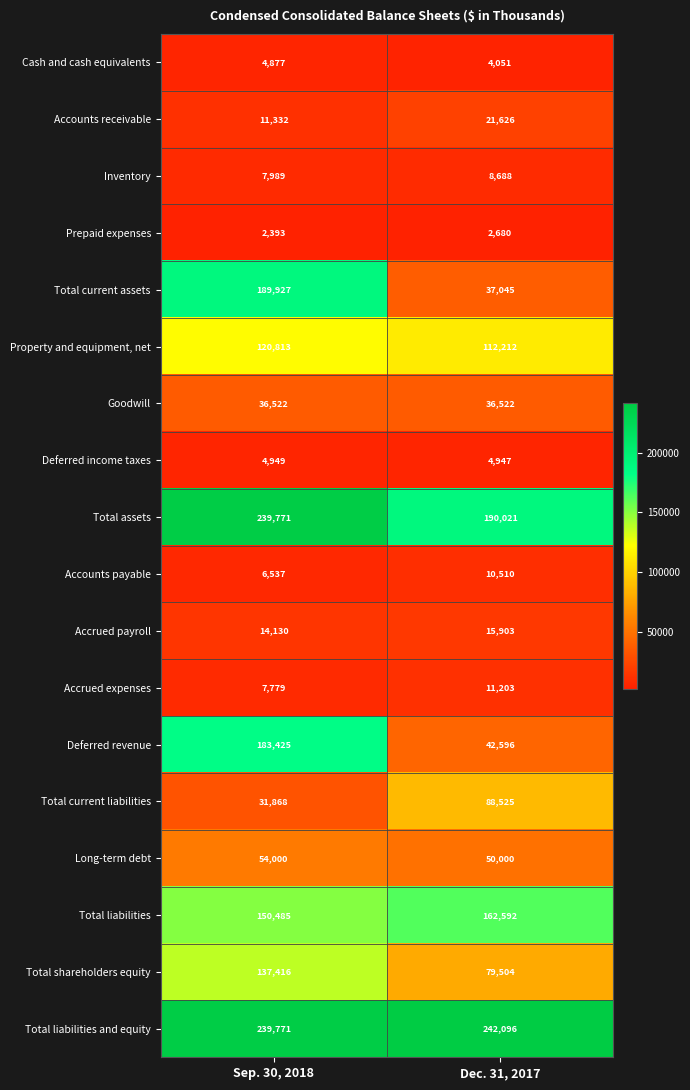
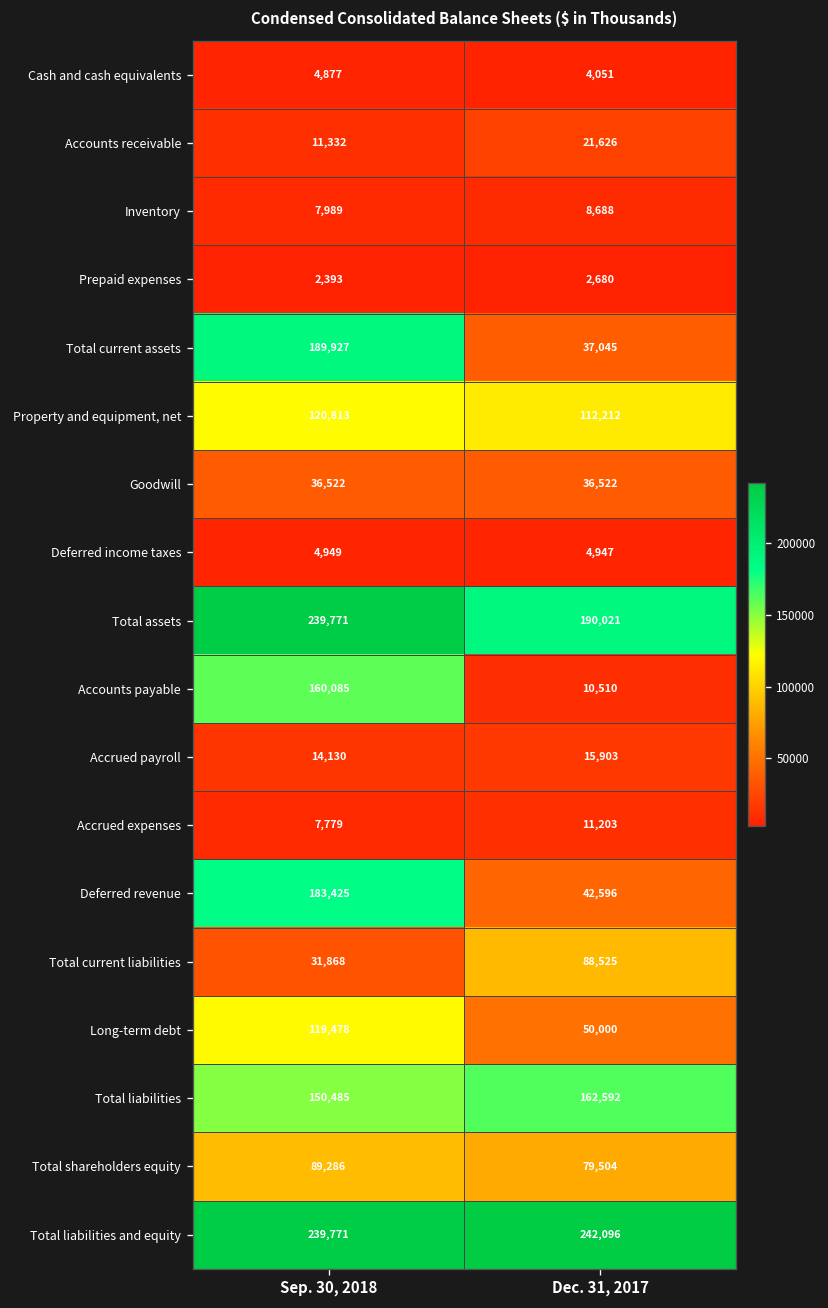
  {
    "Cash and cash equivalents": {
      "Sep. 30, 2018": "4,877",
      "Dec. 31, 2017": "4,051"
    },
    "Accounts receivable": {
      "Sep. 30, 2018": "11,332",
      "Dec. 31, 2017": "21,626"
    },
    "Inventory": {
      "Sep. 30, 2018": "7,989",
      "Dec. 31, 2017": "8,688"
    },
    "Prepaid expenses": {
      "Sep. 30, 2018": "2,393",
      "Dec. 31, 2017": "2,680"
    },
    "Total current assets": {
      "Sep. 30, 2018": "189,927",
      "Dec. 31, 2017": "37,045"
    },
    "Property and equipment, net": {
      "Sep. 30, 2018": "120,813",
      "Dec. 31, 2017": "112,212"
    },
    "Goodwill": {
      "Sep. 30, 2018": "36,522",
      "Dec. 31, 2017": "36,522"
    },
    "Deferred income taxes": {
      "Sep. 30, 2018": "4,949",
      "Dec. 31, 2017": "4,947"
    },
    "Total assets": {
      "Sep. 30, 2018": "239,771",
      "Dec. 31, 2017": "190,021"
    },
    "Accounts payable": {
-     "Sep. 30, 2018": "6,537",
+     "Sep. 30, 2018": "160,085",
      "Dec. 31, 2017": "10,510"
    },
    "Accrued payroll": {
      "Sep. 30, 2018": "14,130",
      "Dec. 31, 2017": "15,903"
    },
    "Accrued expenses": {
      "Sep. 30, 2018": "7,779",
      "Dec. 31, 2017": "11,203"
    },
    "Deferred revenue": {
      "Sep. 30, 2018": "183,425",
      "Dec. 31, 2017": "42,596"
    },
    "Total current liabilities": {
      "Sep. 30, 2018": "31,868",
      "Dec. 31, 2017": "88,525"
    },
    "Long-term debt": {
-     "Sep. 30, 2018": "54,000",
+     "Sep. 30, 2018": "119,478",
      "Dec. 31, 2017": "50,000"
    },
    "Total liabilities": {
      "Sep. 30, 2018": "150,485",
      "Dec. 31, 2017": "162,592"
    },
    "Total shareholders equity": {
-     "Sep. 30, 2018": "137,416",
+     "Sep. 30, 2018": "89,286",
      "Dec. 31, 2017": "79,504"
    },
    "Total liabilities and equity": {
      "Sep. 30, 2018": "239,771",
      "Dec. 31, 2017": "242,096"
    }
  }
